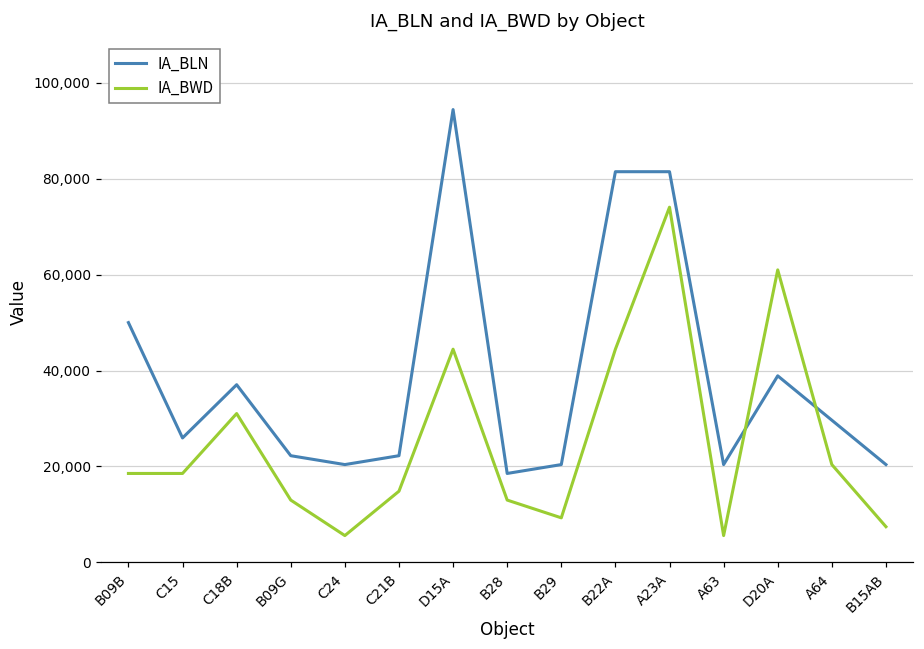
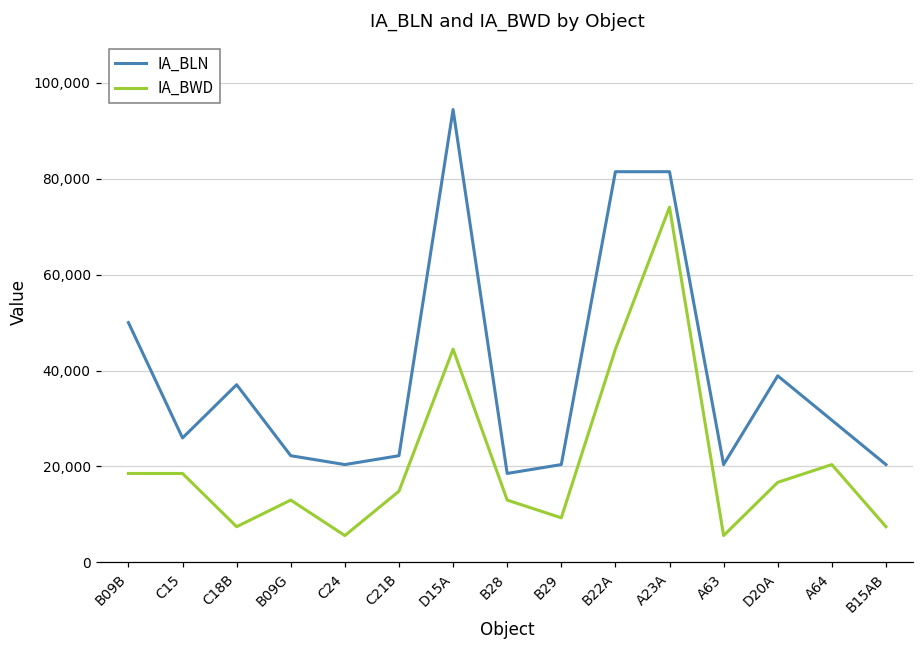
  {
    "IA_BLN": {
      "B09B": "50,000",
      "C15": "26,000",
      "C18B": "37,000",
      "B09G": "22,000",
      "C24": "20,000",
      "C21B": "22,000",
      "D15A": "94,000",
      "B28": "19,000",
      "B29": "20,000",
      "B22A": "81,000",
      "A23A": "81,000",
      "A63": "20,000",
      "D20A": "39,000",
      "A64": "30,000",
      "B15AB": "20,000"
    },
    "IA_BWD": {
      "B09B": "19,000",
      "C15": "19,000",
-     "C18B": "31,000",
+     "C18B": "7,000",
      "B09G": "13,000",
      "C24": "6,000",
      "C21B": "15,000",
      "D15A": "44,000",
      "B28": "13,000",
      "B29": "9,000",
      "B22A": "44,000",
      "A23A": "74,000",
      "A63": "6,000",
-     "D20A": "61,000",
+     "D20A": "17,000",
      "A64": "20,000",
      "B15AB": "7,000"
    }
  }
